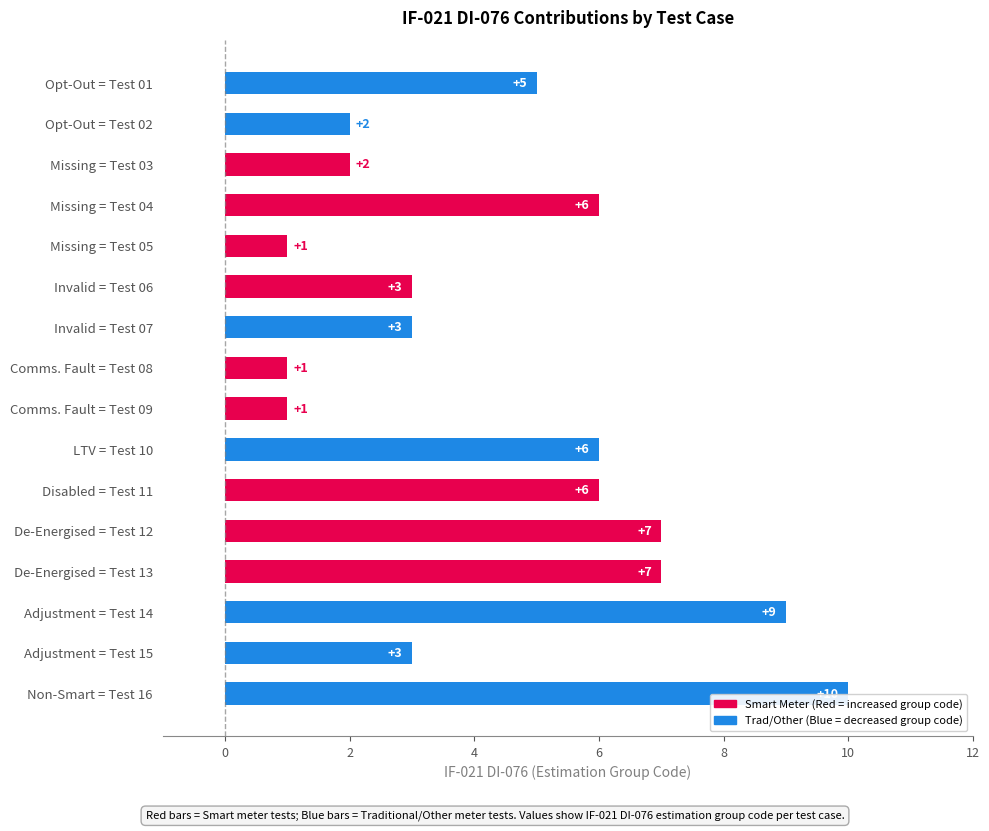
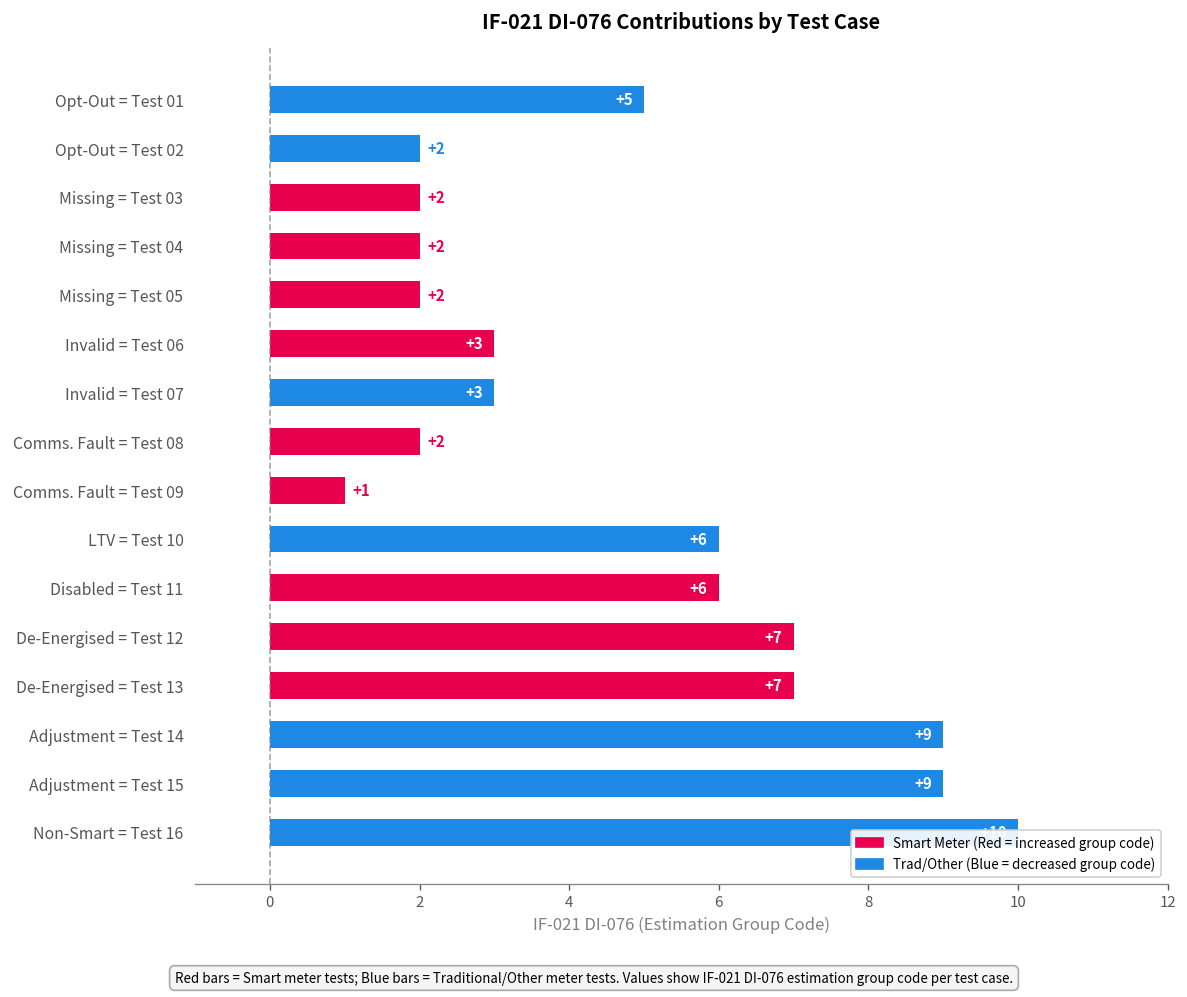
  {
    "Opt-Out = Test 01": "+5",
    "Opt-Out = Test 02": "+2",
    "Missing = Test 03": "+2",
-   "Missing = Test 04": "+6",
-   "Missing = Test 05": "+1",
+   "Missing = Test 04": "+2",
+   "Missing = Test 05": "+2",
    "Invalid = Test 06": "+3",
    "Invalid = Test 07": "+3",
-   "Comms. Fault = Test 08": "+1",
+   "Comms. Fault = Test 08": "+2",
    "Comms. Fault = Test 09": "+1",
    "LTV = Test 10": "+6",
    "Disabled = Test 11": "+6",
    "De-Energised = Test 12": "+7",
    "De-Energised = Test 13": "+7",
    "Adjustment = Test 14": "+9",
-   "Adjustment = Test 15": "+3"
+   "Adjustment = Test 15": "+9"
  }
